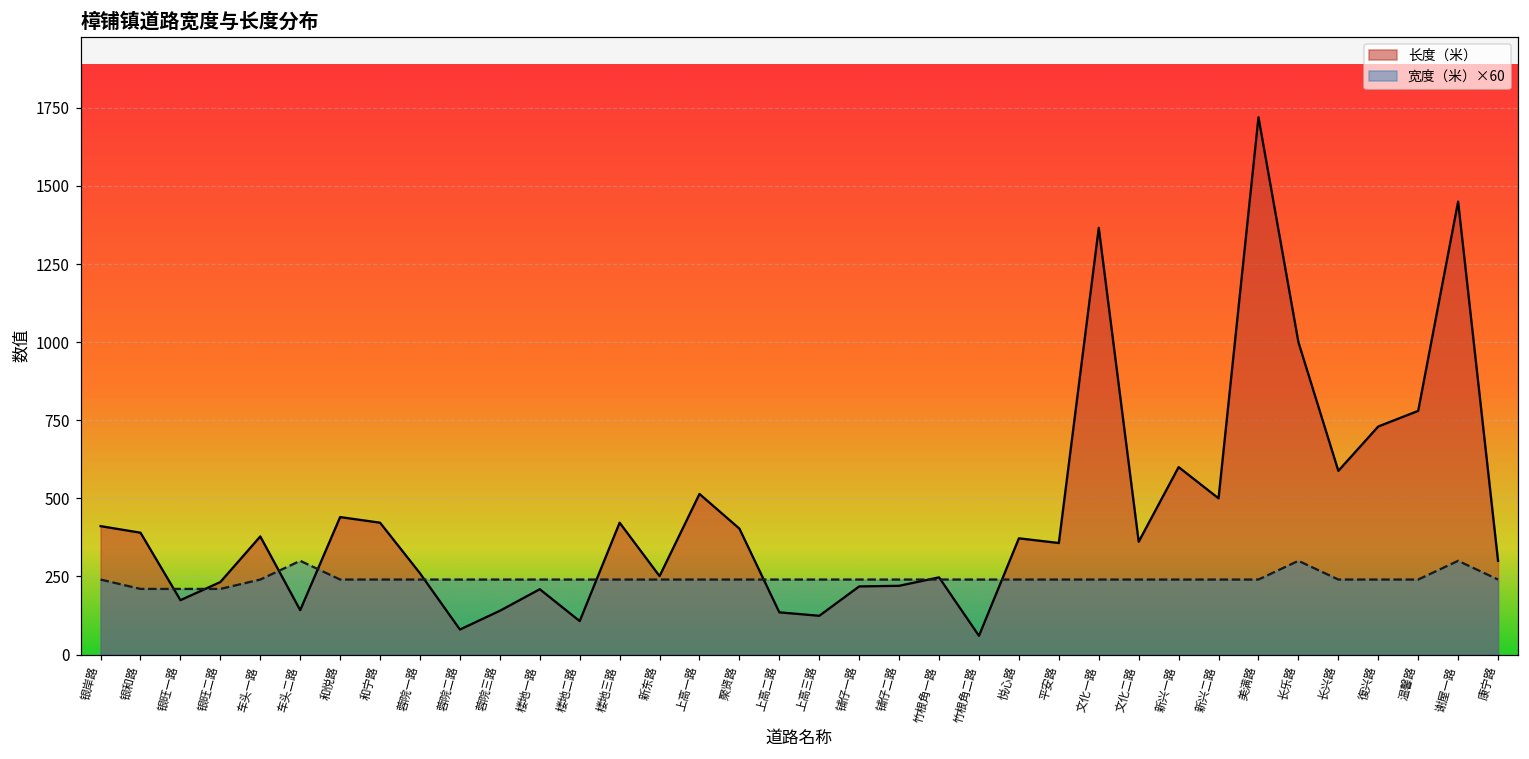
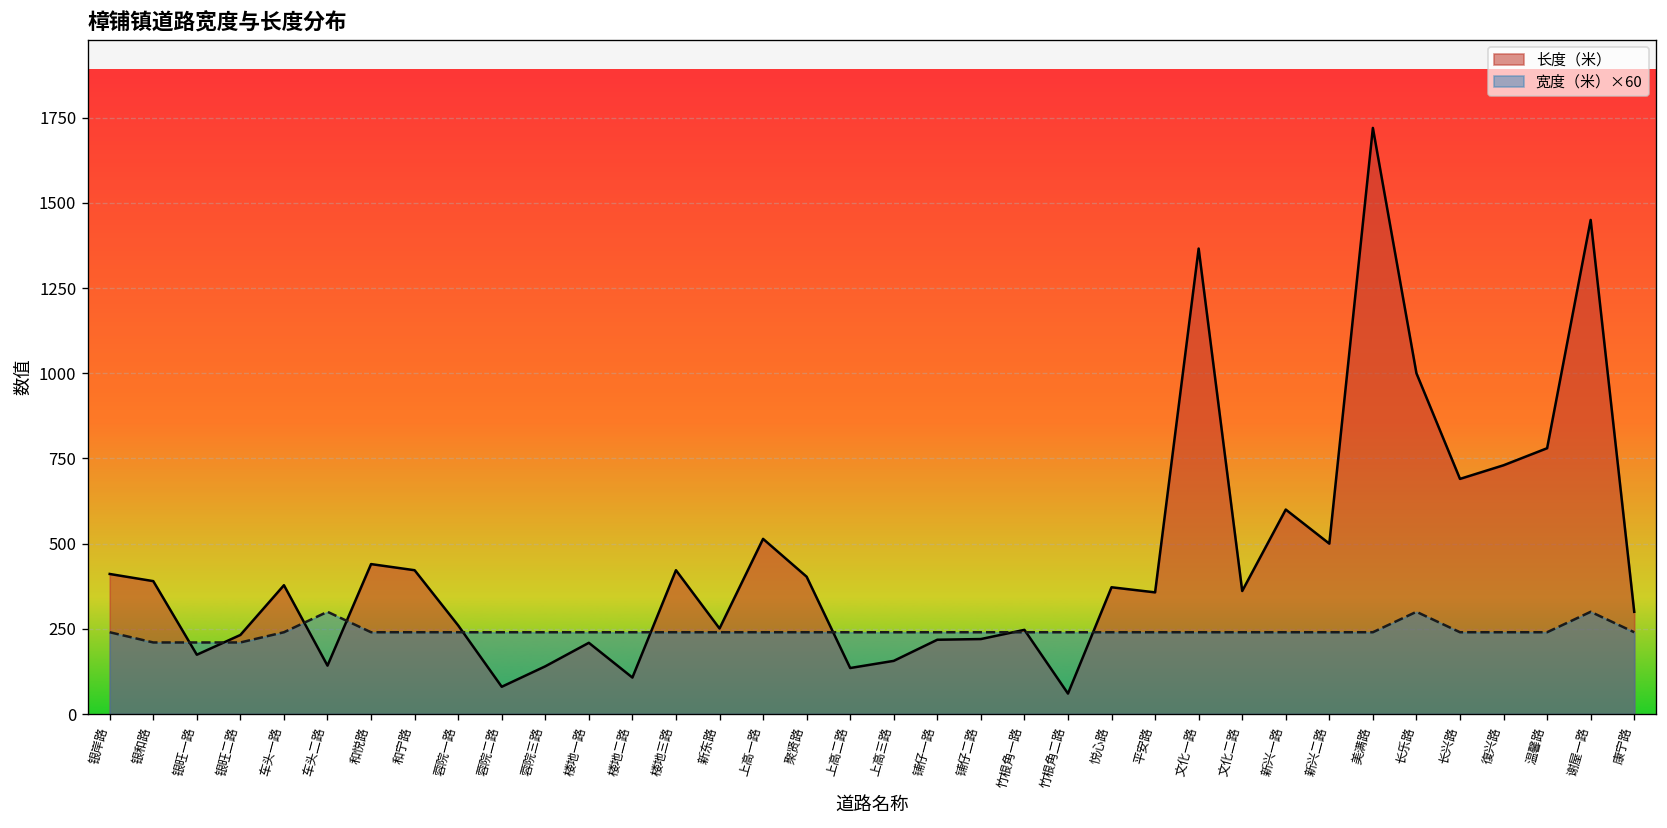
  {
    "长度（米）": {
      "银岸路": 410,
      "银和路": 390,
      "银旺一路": 170,
      "银旺二路": 230,
      "车头一路": 380,
      "车头二路": 140,
      "和悦路": 440,
      "和宁路": 420,
      "蓉院一路": 260,
      "蓉院二路": 80,
      "蓉院三路": 140,
      "楼地一路": 210,
      "楼地二路": 110,
      "楼地三路": 420,
      "新东路": 250,
      "上高一路": 510,
      "聚贤路": 400,
      "上高二路": 140,
-     "上高三路": 120,
+     "上高三路": 160,
      "铺仔一路": 220,
      "铺仔二路": 220,
      "竹根角二路": 60,
      "悦心路": 370,
      "平安路": 360,
      "文化一路": 1370,
      "文化二路": 360,
      "新兴一路": 600,
      "新兴二路": 500,
      "美满路": 1720,
      "长乐路": 1000,
-     "长兴路": 590,
+     "长兴路": 690,
      "復兴路": 730,
      "温馨路": 780,
      "谢屋一路": 1450,
      "康宁路": 300
    },
    "宽度（米）×60": {
      "银岸路": 240,
      "银和路": 210,
      "银旺一路": 210,
      "银旺二路": 210,
      "车头一路": 240,
      "车头二路": 300,
      "和悦路": 240,
      "和宁路": 240,
      "蓉院一路": 240,
      "蓉院二路": 240,
      "蓉院三路": 240,
      "楼地一路": 240,
      "楼地二路": 240,
      "楼地三路": 240,
      "新东路": 240,
      "上高一路": 240,
      "聚贤路": 240,
      "上高二路": 240,
      "上高三路": 240,
      "铺仔一路": 240,
      "铺仔二路": 240,
      "竹根角二路": 240,
      "悦心路": 240,
      "平安路": 240,
      "文化一路": 240,
      "文化二路": 240,
      "新兴一路": 240,
      "新兴二路": 240,
      "美满路": 240,
      "长乐路": 300,
      "长兴路": 240,
      "復兴路": 240,
      "温馨路": 240,
      "谢屋一路": 300,
      "康宁路": 240
    }
  }
